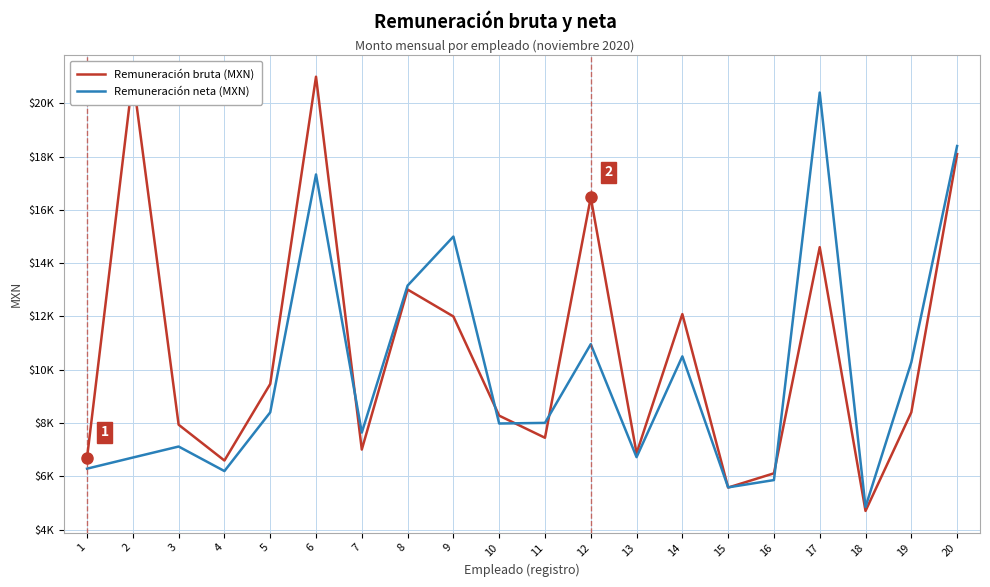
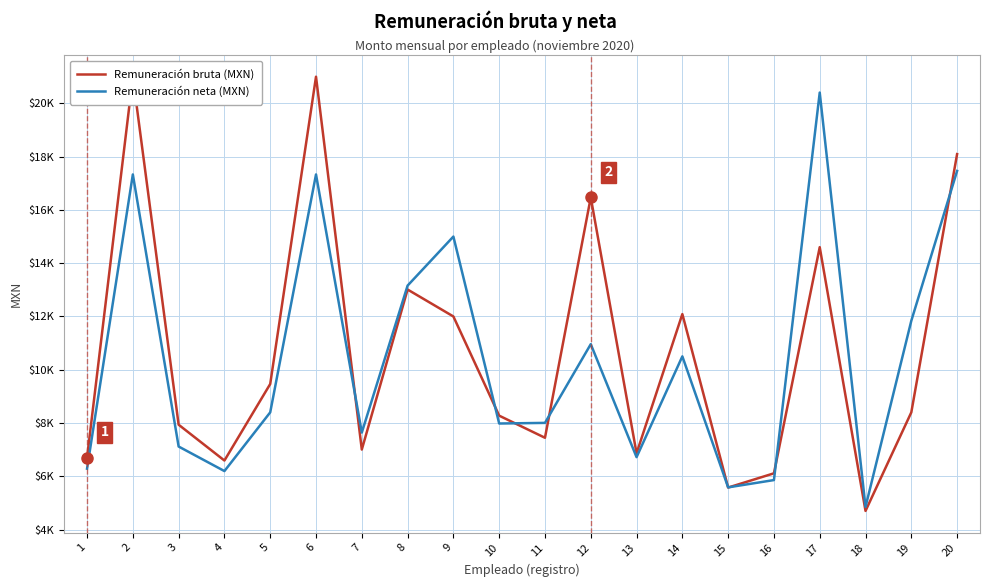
  {
    "Remuneración neta (MXN)": {
      "1": "$6300",
-     "2": "$6700",
+     "2": "$17300",
      "3": "$7100",
      "4": "$6200",
      "5": "$8400",
      "6": "$17300",
      "7": "$7600",
      "8": "$13200",
      "9": "$15000",
      "10": "$8000",
      "11": "$8000",
      "12": "$11000",
      "13": "$6700",
      "14": "$10500",
      "16": "$5900",
      "17": "$20400",
      "18": "$4800",
-     "19": "$10300",
-     "20": "$18400"
+     "19": "$11800",
+     "20": "$17500"
    }
  }
